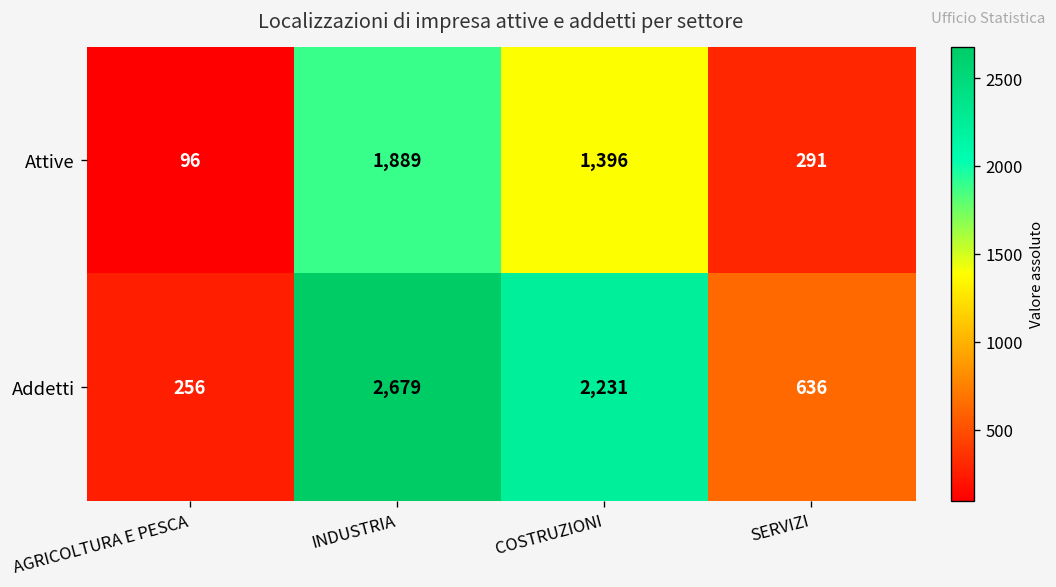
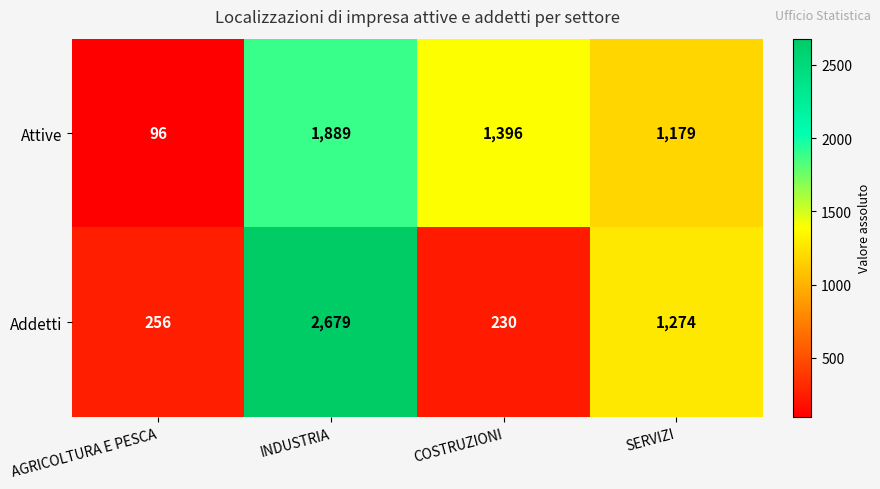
  {
    "Attive": {
      "AGRICOLTURA E PESCA": "96",
      "INDUSTRIA": "1,889",
      "COSTRUZIONI": "1,396",
-     "SERVIZI": "291"
+     "SERVIZI": "1,179"
    },
    "Addetti": {
      "AGRICOLTURA E PESCA": "256",
      "INDUSTRIA": "2,679",
-     "COSTRUZIONI": "2,231",
-     "SERVIZI": "636"
+     "COSTRUZIONI": "230",
+     "SERVIZI": "1,274"
    }
  }
